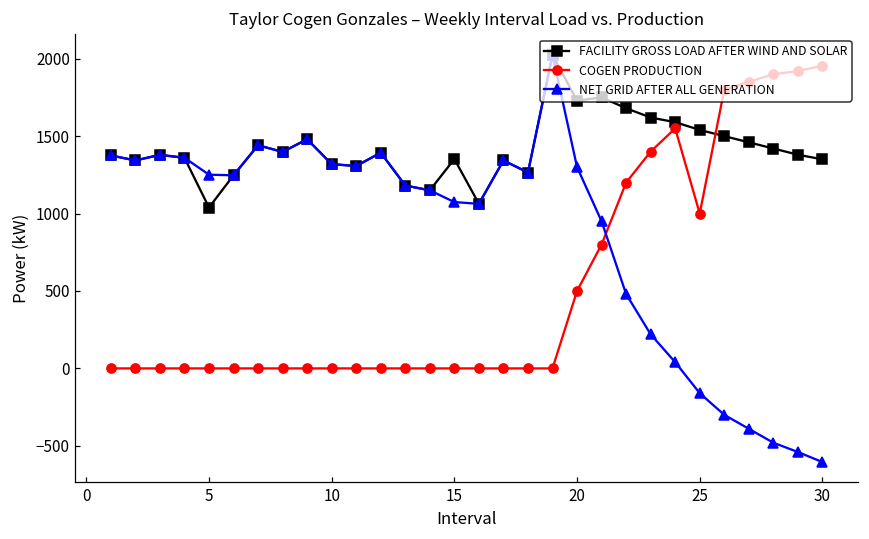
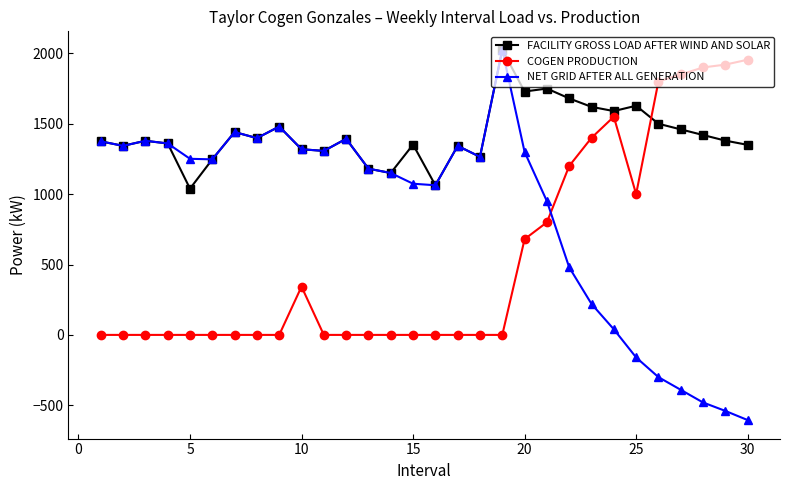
  {
    "FACILITY GROSS LOAD AFTER WIND AND SOLAR": {
      "5": 1040,
      "15": 1350,
      "20": 1730,
-     "25": 1540,
+     "25": 1630,
      "30": 1350
    },
    "COGEN PRODUCTION": {
      "5": 0,
-     "10": 0,
+     "10": 340,
      "15": 0,
-     "20": 500,
+     "20": 680,
      "25": 1000
    },
    "NET GRID AFTER ALL GENERATION": {
      "5": 1250,
      "15": 1070,
      "20": 1300,
      "25": -160,
      "30": -610
    }
  }
